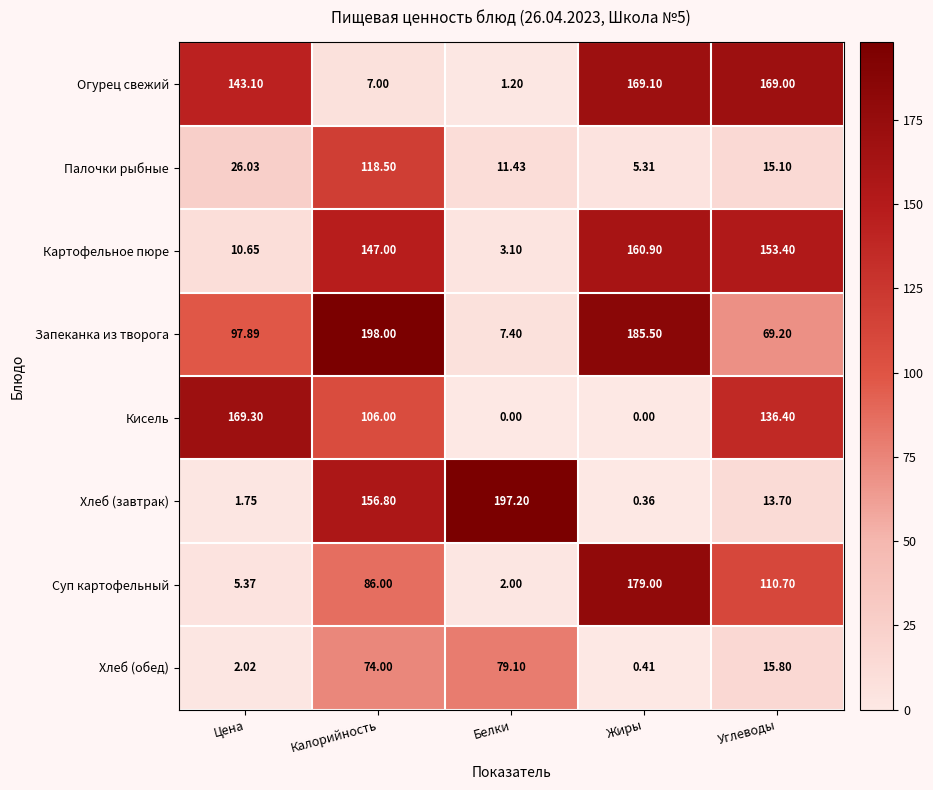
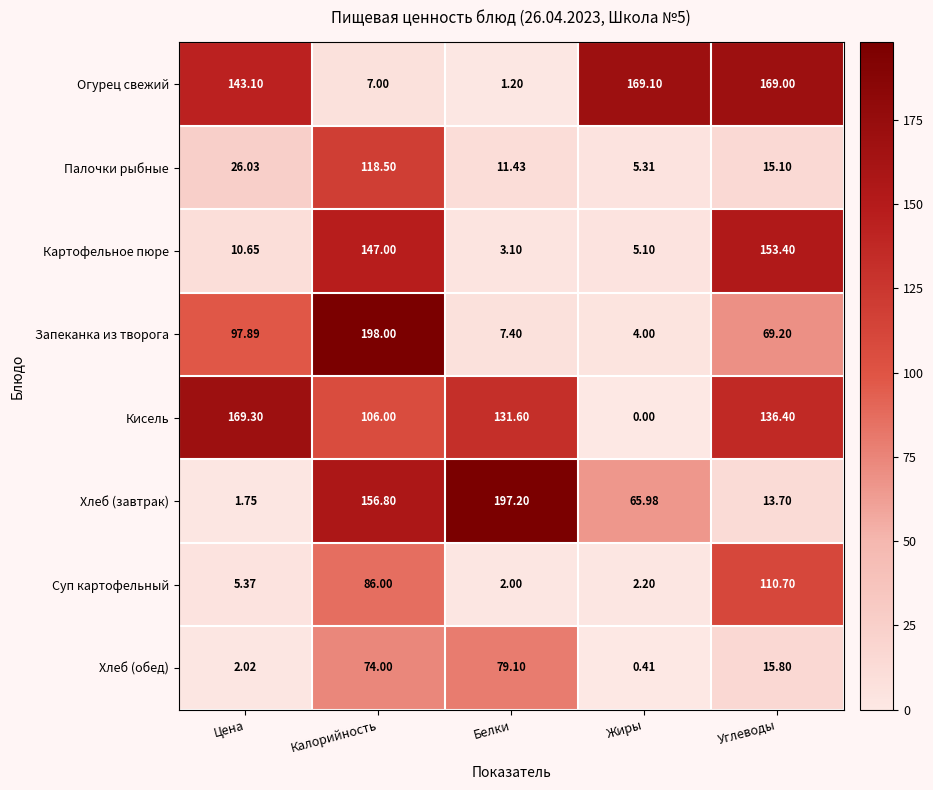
  {
    "Огурец свежий": {
      "Цена": 143.10,
      "Калорийность": 7.00,
      "Белки": 1.20,
      "Жиры": 169.10,
      "Углеводы": 169.00
    },
    "Палочки рыбные": {
      "Цена": 26.03,
      "Калорийность": 118.50,
      "Белки": 11.43,
      "Жиры": 5.31,
      "Углеводы": 15.10
    },
    "Картофельное пюре": {
      "Цена": 10.65,
      "Калорийность": 147.00,
      "Белки": 3.10,
-     "Жиры": 160.90,
+     "Жиры": 5.10,
      "Углеводы": 153.40
    },
    "Запеканка из творога": {
      "Цена": 97.89,
      "Калорийность": 198.00,
      "Белки": 7.40,
-     "Жиры": 185.50,
+     "Жиры": 4.00,
      "Углеводы": 69.20
    },
    "Кисель": {
      "Цена": 169.30,
      "Калорийность": 106.00,
-     "Белки": 0.00,
+     "Белки": 131.60,
      "Жиры": 0.00,
      "Углеводы": 136.40
    },
    "Хлеб (завтрак)": {
      "Цена": 1.75,
      "Калорийность": 156.80,
      "Белки": 197.20,
-     "Жиры": 0.36,
+     "Жиры": 65.98,
      "Углеводы": 13.70
    },
    "Суп картофельный": {
      "Цена": 5.37,
      "Калорийность": 86.00,
      "Белки": 2.00,
-     "Жиры": 179.00,
+     "Жиры": 2.20,
      "Углеводы": 110.70
    },
    "Хлеб (обед)": {
      "Цена": 2.02,
      "Калорийность": 74.00,
      "Белки": 79.10,
      "Жиры": 0.41,
      "Углеводы": 15.80
    }
  }
